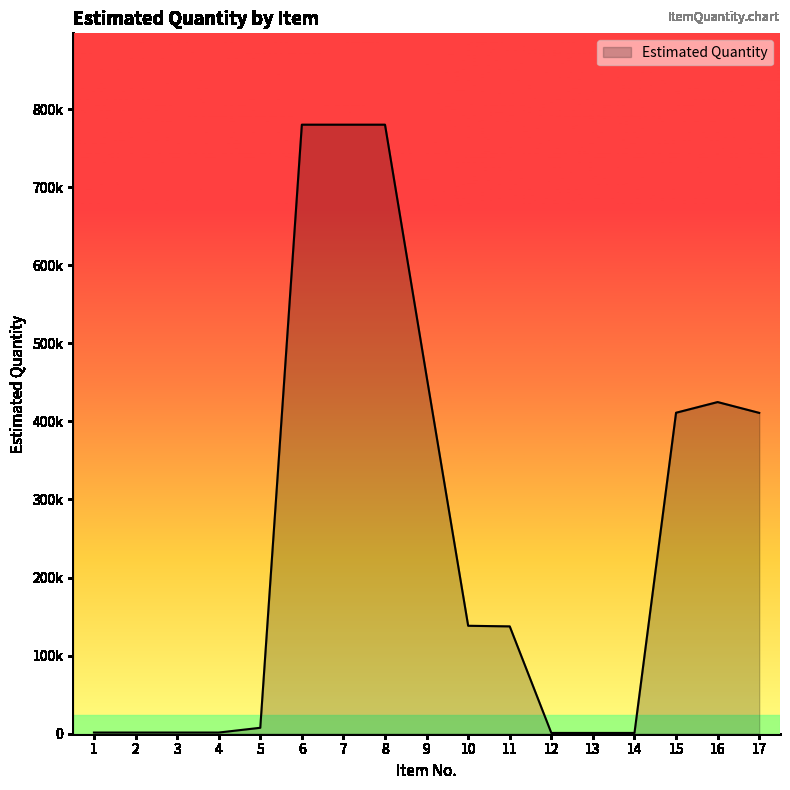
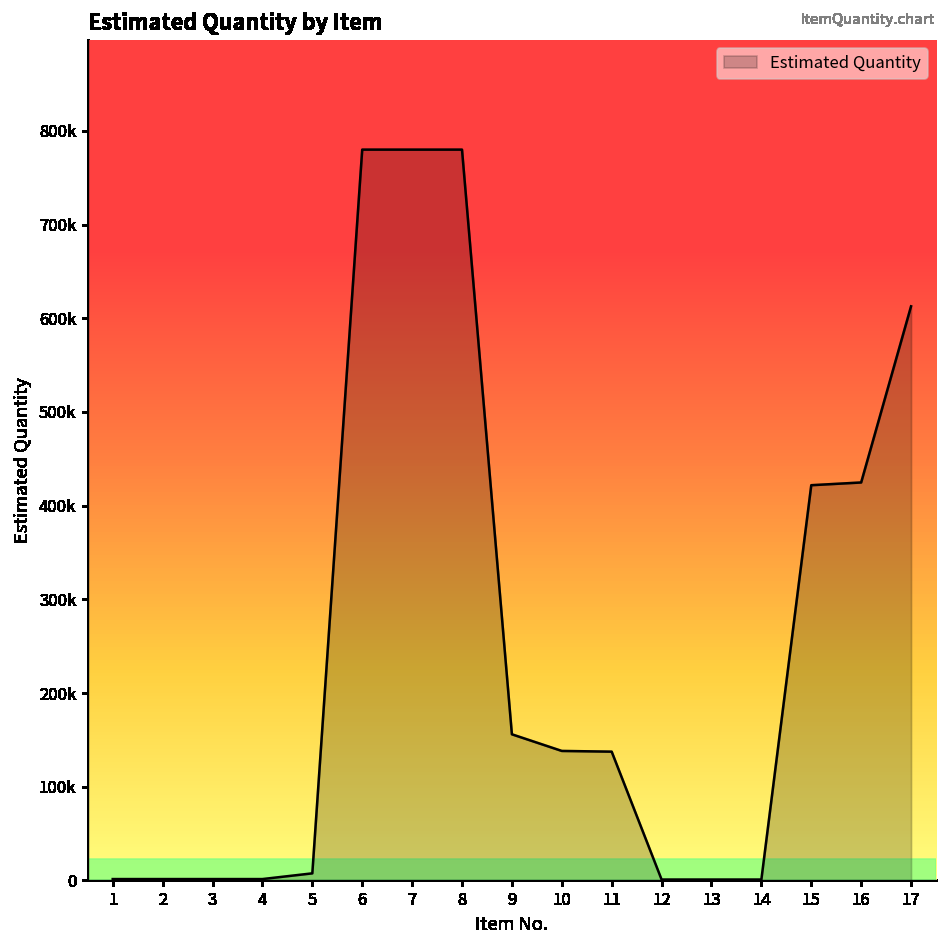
  {
    "6": 780000,
    "7": 780000,
    "8": 780000,
-   "9": 460000,
+   "9": 160000,
    "10": 140000,
    "11": 140000,
-   "15": 410000,
+   "15": 420000,
    "16": 420000,
-   "17": 410000
+   "17": 610000
  }
